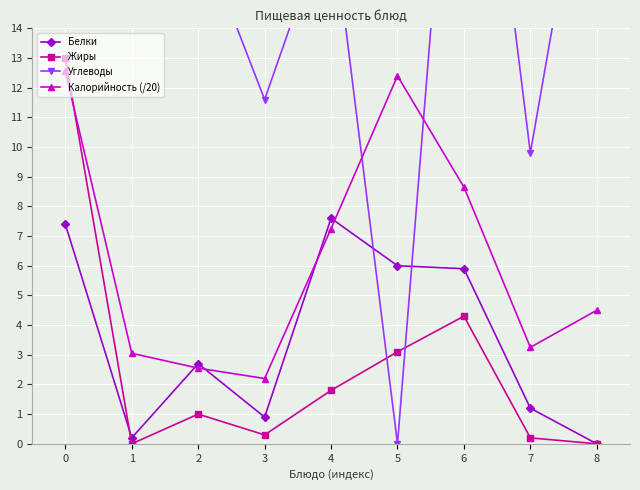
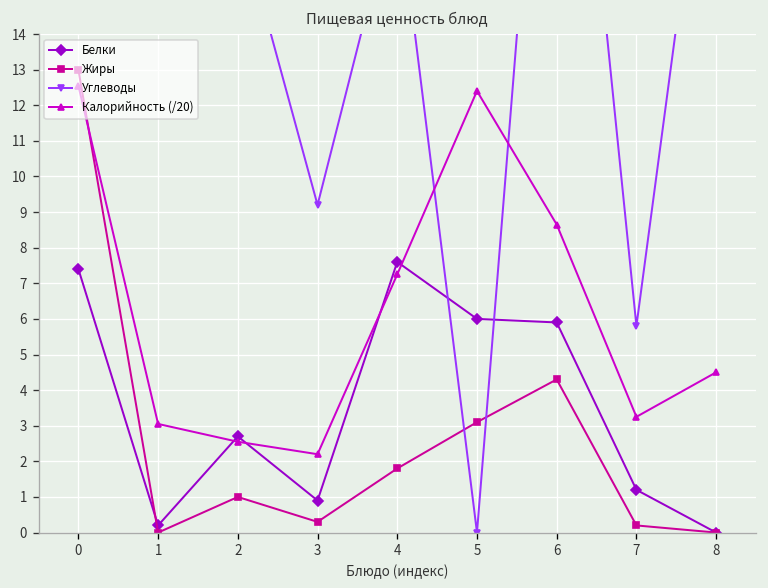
  {
    "Углеводы": {
-     "3": 11.6,
+     "3": 9.2,
      "5": 0.0,
-     "7": 9.8
+     "7": 5.8
    }
  }
